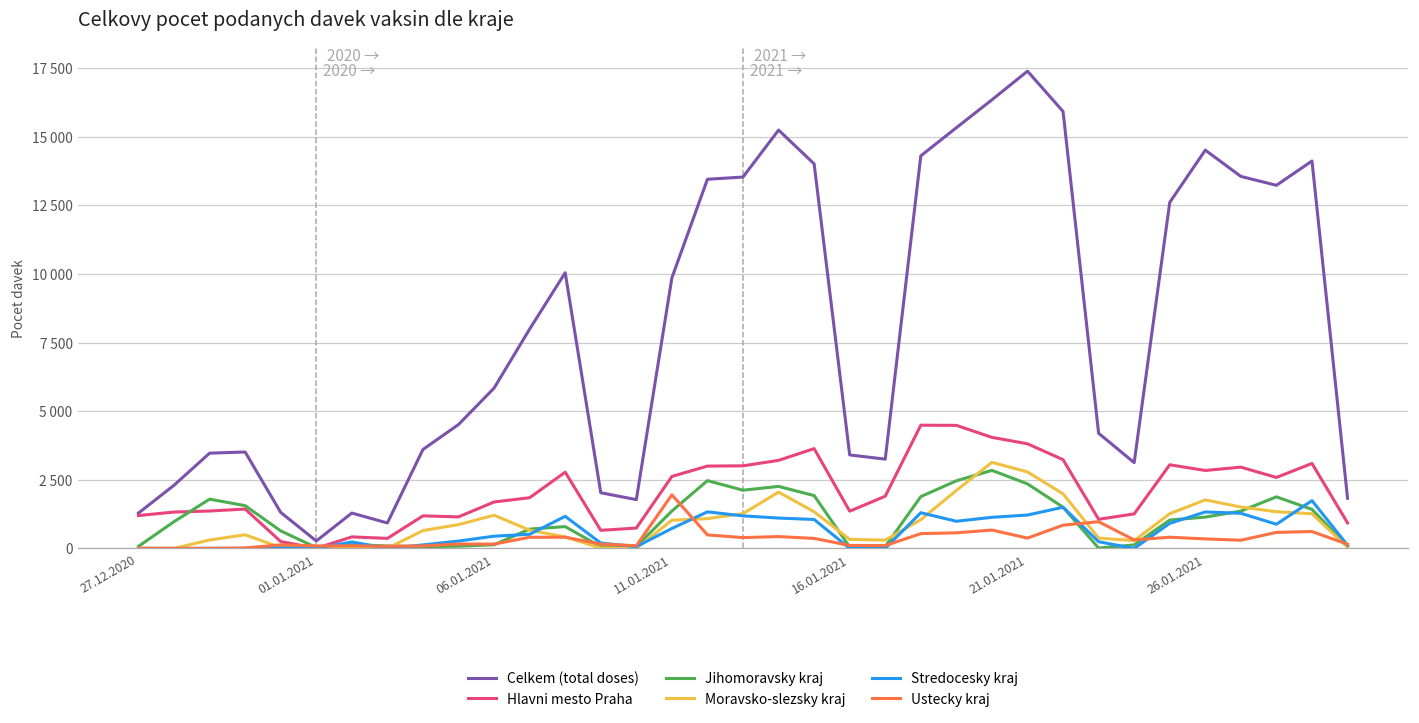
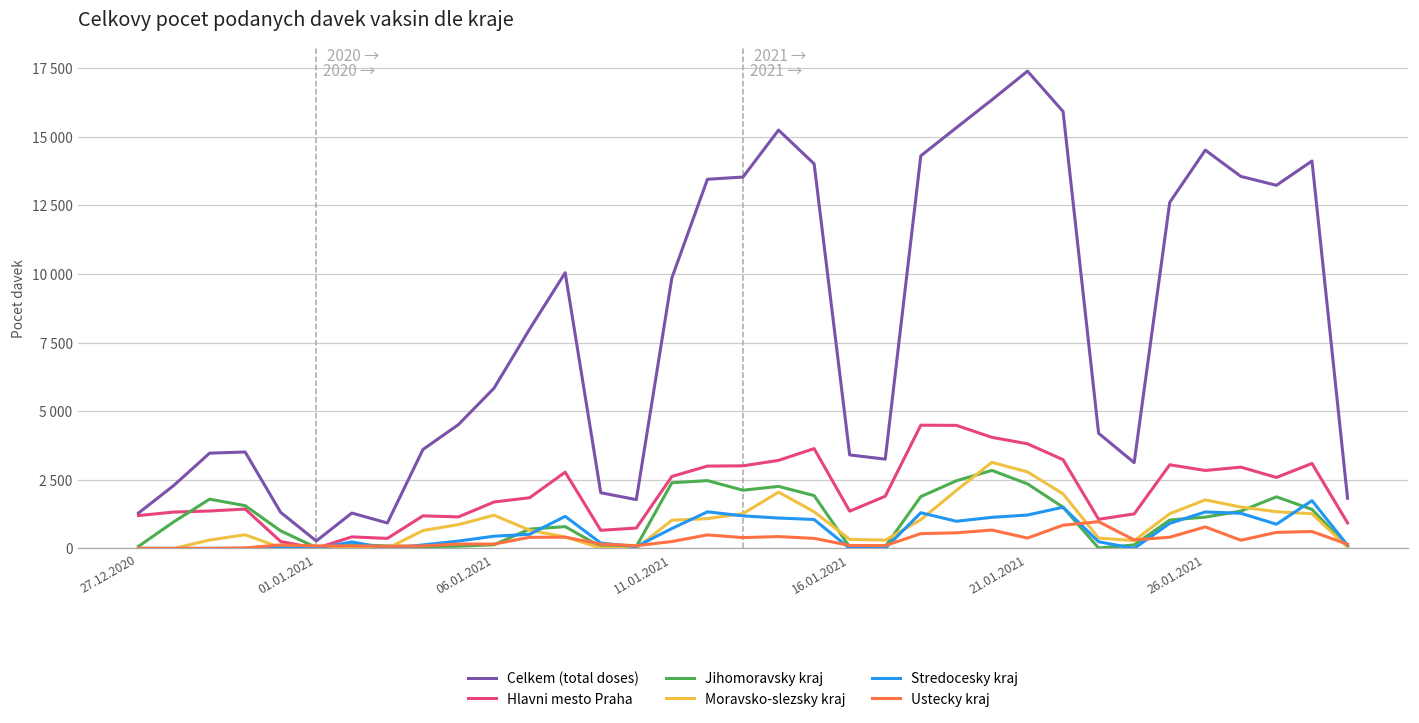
  {
    "Celkem (total doses)": {
      "01.01.2021": 300,
      "06.01.2021": 5800,
      "11.01.2021": 9900,
      "16.01.2021": 3400,
      "21.01.2021": 17400,
      "26.01.2021": 14500
    },
    "Hlavni mesto Praha": {
      "06.01.2021": 1700,
      "11.01.2021": 2600,
      "16.01.2021": 1400,
      "21.01.2021": 3800,
      "26.01.2021": 2800
    },
    "Jihomoravsky kraj": {
-     "11.01.2021": 1400,
+     "11.01.2021": 2400,
      "21.01.2021": 2400,
      "26.01.2021": 1100
    },
    "Moravsko-slezsky kraj": {
      "06.01.2021": 1200,
      "11.01.2021": 1000,
      "16.01.2021": 300,
      "21.01.2021": 2800,
      "26.01.2021": 1800
    },
    "Stredocesky kraj": {
      "06.01.2021": 400,
      "11.01.2021": 700,
      "21.01.2021": 1200,
      "26.01.2021": 1300
    },
    "Ustecky kraj": {
-     "11.01.2021": 2000,
+     "11.01.2021": 300,
      "21.01.2021": 400,
-     "26.01.2021": 300
+     "26.01.2021": 800
    }
  }
